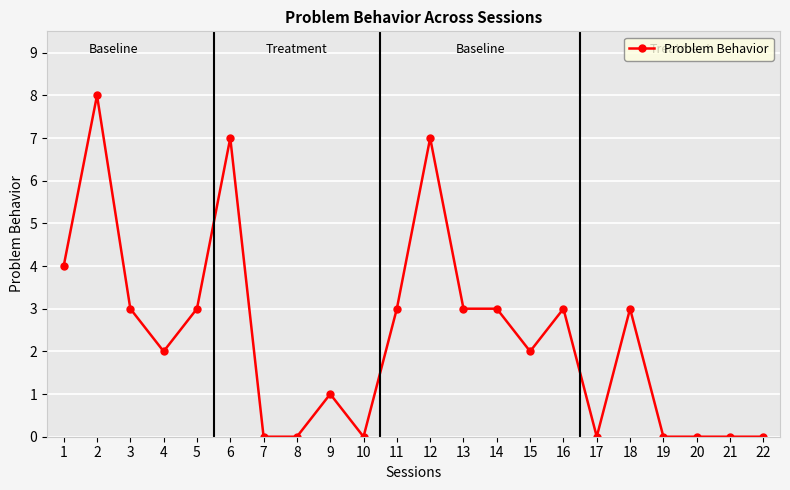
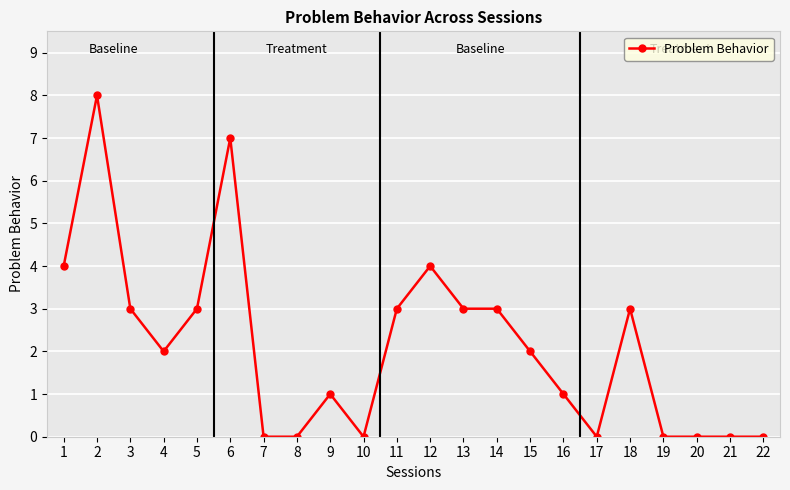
  {
    "1": 4,
    "2": 8,
    "3": 3,
    "4": 2,
    "5": 3,
    "6": 7,
    "7": 0,
    "8": 0,
    "9": 1,
    "10": 0,
    "11": 3,
-   "12": 7,
+   "12": 4,
    "13": 3,
    "14": 3,
    "15": 2,
-   "16": 3,
+   "16": 1,
    "17": 0,
    "18": 3,
    "19": 0,
    "20": 0,
    "21": 0,
    "22": 0
  }
